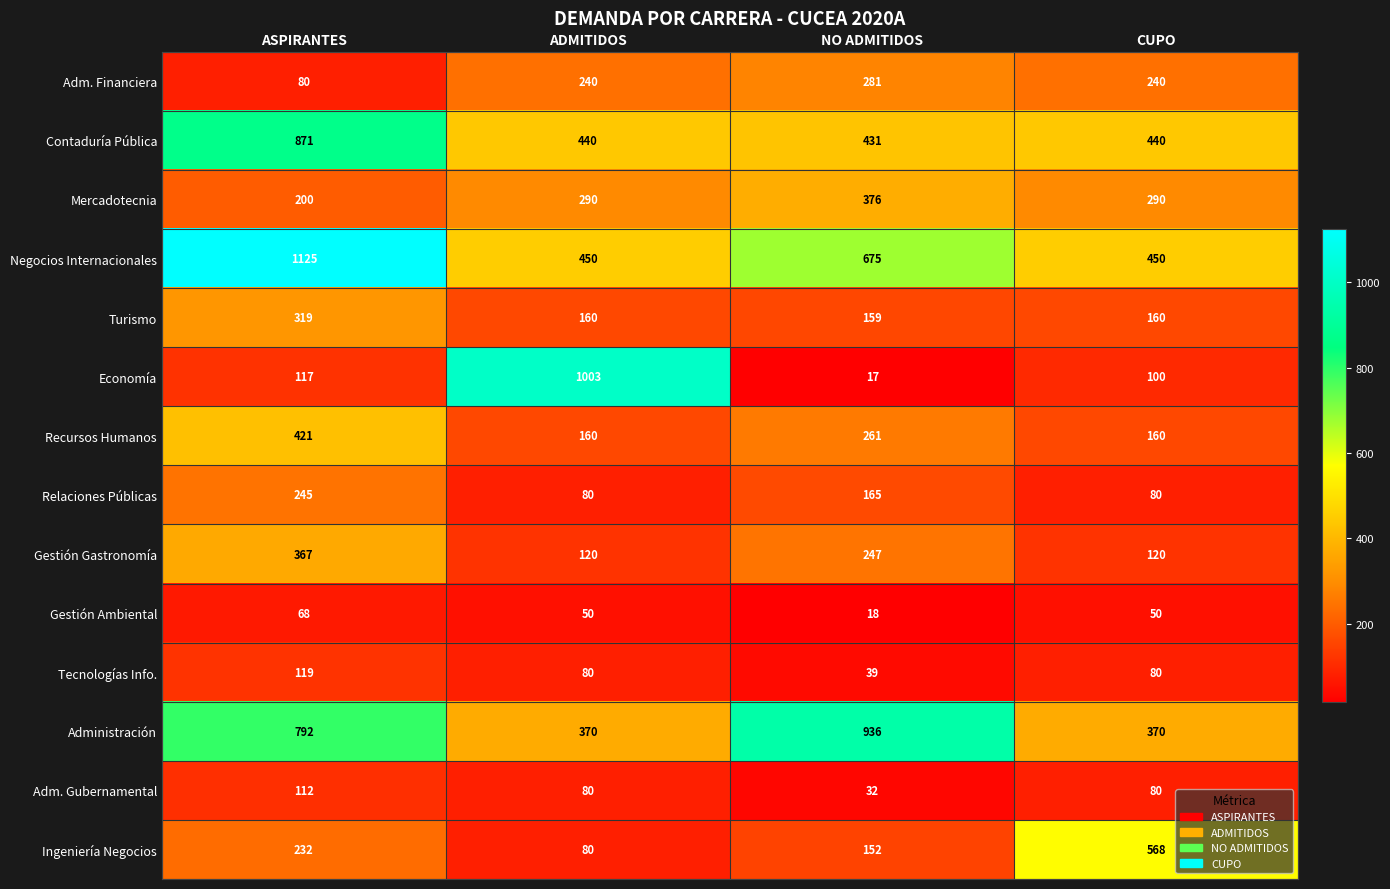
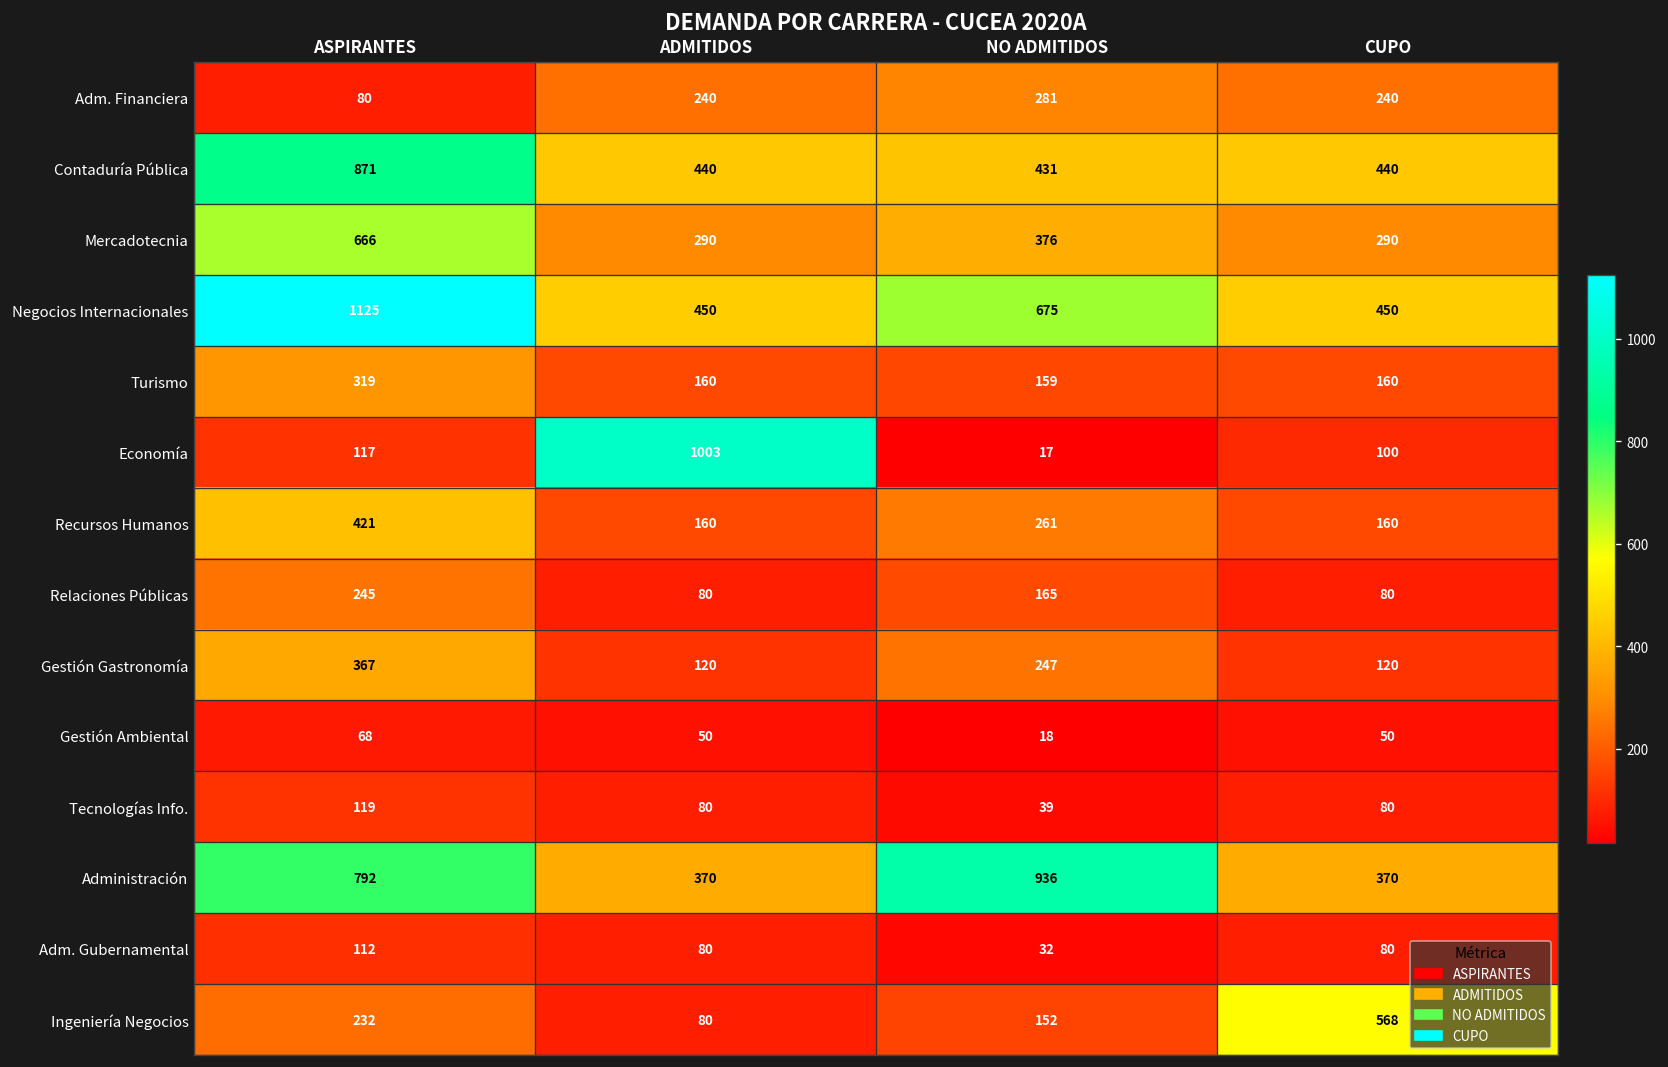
  {
    "Adm. Financiera": {
      "ASPIRANTES": 80,
      "ADMITIDOS": 240,
      "NO ADMITIDOS": 281,
      "CUPO": 240
    },
    "Contaduría Pública": {
      "ASPIRANTES": 871,
      "ADMITIDOS": 440,
      "NO ADMITIDOS": 431,
      "CUPO": 440
    },
    "Mercadotecnia": {
-     "ASPIRANTES": 200,
+     "ASPIRANTES": 666,
      "ADMITIDOS": 290,
      "NO ADMITIDOS": 376,
      "CUPO": 290
    },
    "Negocios Internacionales": {
      "ASPIRANTES": 1125,
      "ADMITIDOS": 450,
      "NO ADMITIDOS": 675,
      "CUPO": 450
    },
    "Turismo": {
      "ASPIRANTES": 319,
      "ADMITIDOS": 160,
      "NO ADMITIDOS": 159,
      "CUPO": 160
    },
    "Economía": {
      "ASPIRANTES": 117,
      "ADMITIDOS": 1003,
      "NO ADMITIDOS": 17,
      "CUPO": 100
    },
    "Recursos Humanos": {
      "ASPIRANTES": 421,
      "ADMITIDOS": 160,
      "NO ADMITIDOS": 261,
      "CUPO": 160
    },
    "Relaciones Públicas": {
      "ASPIRANTES": 245,
      "ADMITIDOS": 80,
      "NO ADMITIDOS": 165,
      "CUPO": 80
    },
    "Gestión Gastronomía": {
      "ASPIRANTES": 367,
      "ADMITIDOS": 120,
      "NO ADMITIDOS": 247,
      "CUPO": 120
    },
    "Gestión Ambiental": {
      "ASPIRANTES": 68,
      "ADMITIDOS": 50,
      "NO ADMITIDOS": 18,
      "CUPO": 50
    },
    "Tecnologías Info.": {
      "ASPIRANTES": 119,
      "ADMITIDOS": 80,
      "NO ADMITIDOS": 39,
      "CUPO": 80
    },
    "Administración": {
      "ASPIRANTES": 792,
      "ADMITIDOS": 370,
      "NO ADMITIDOS": 936,
      "CUPO": 370
    },
    "Adm. Gubernamental": {
      "ASPIRANTES": 112,
      "ADMITIDOS": 80,
      "NO ADMITIDOS": 32,
      "CUPO": 80
    },
    "Ingeniería Negocios": {
      "ASPIRANTES": 232,
      "ADMITIDOS": 80,
      "NO ADMITIDOS": 152,
      "CUPO": 568
    }
  }
